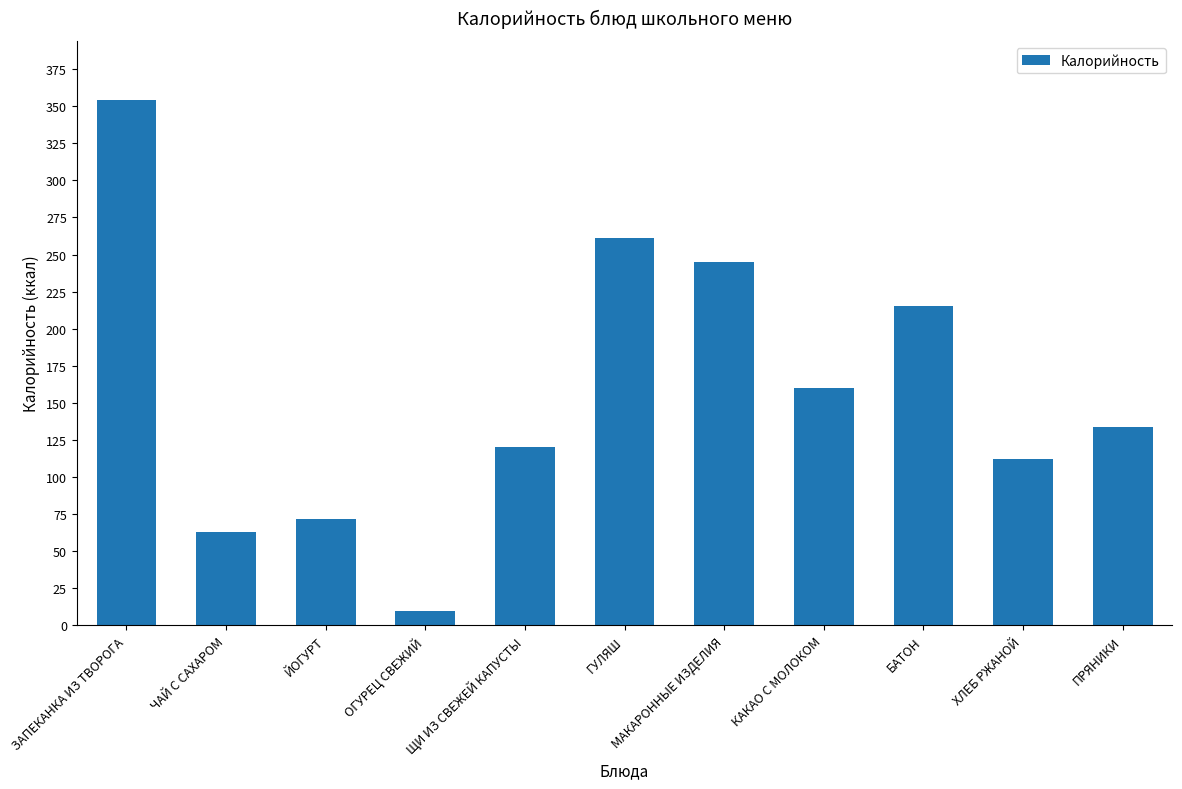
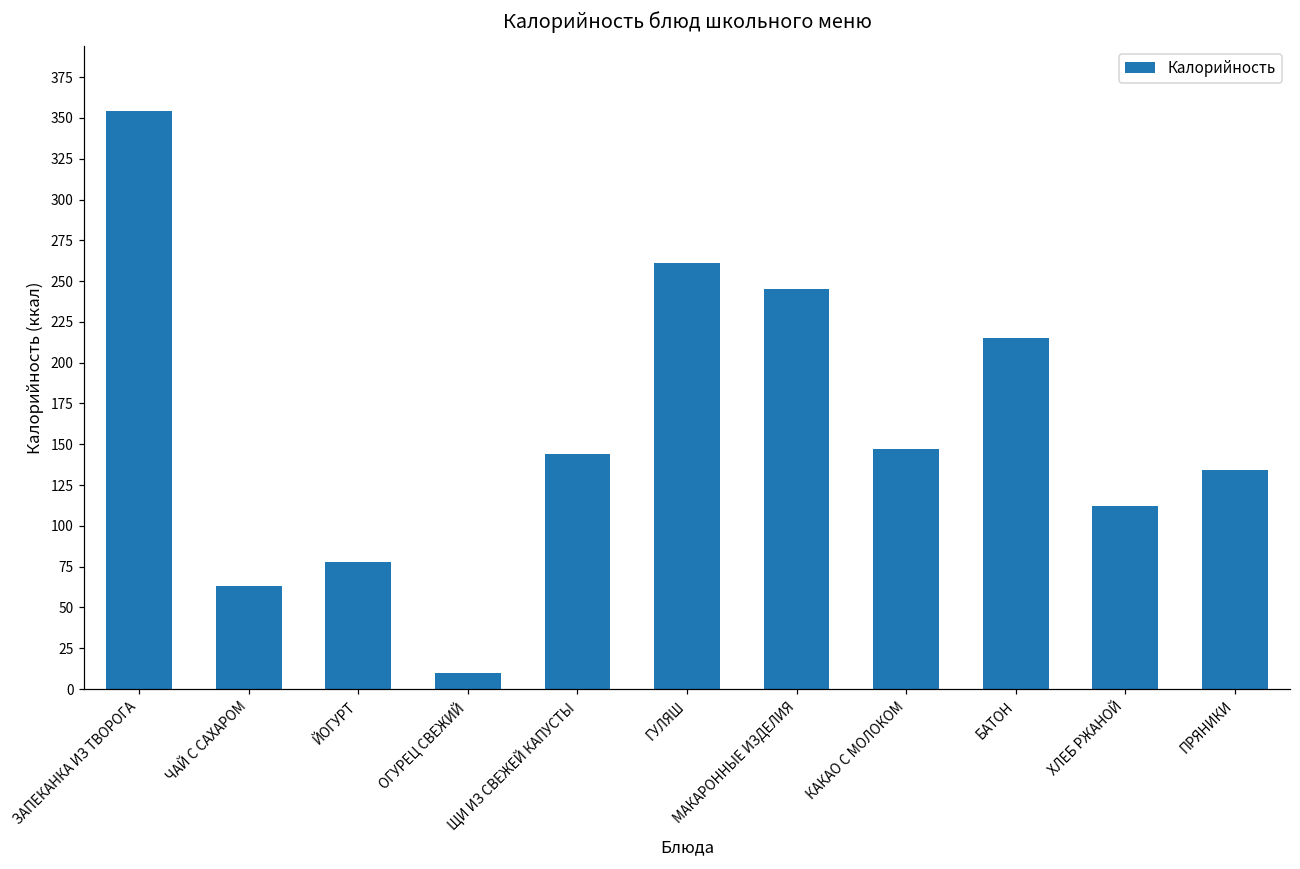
  {
    "ЗАПЕКАНКА ИЗ ТВОРОГА": 354,
    "ЧАЙ С САХАРОМ": 63,
-   "ЙОГУРТ": 72,
+   "ЙОГУРТ": 78,
    "ОГУРЕЦ СВЕЖИЙ": 10,
-   "ЩИ ИЗ СВЕЖЕЙ КАПУСТЫ": 120,
+   "ЩИ ИЗ СВЕЖЕЙ КАПУСТЫ": 144,
    "ГУЛЯШ": 261,
    "МАКАРОННЫЕ ИЗДЕЛИЯ": 245,
-   "КАКАО С МОЛОКОМ": 160,
+   "КАКАО С МОЛОКОМ": 147,
    "БАТОН": 215,
    "ХЛЕБ РЖАНОЙ": 112,
    "ПРЯНИКИ": 134
  }
